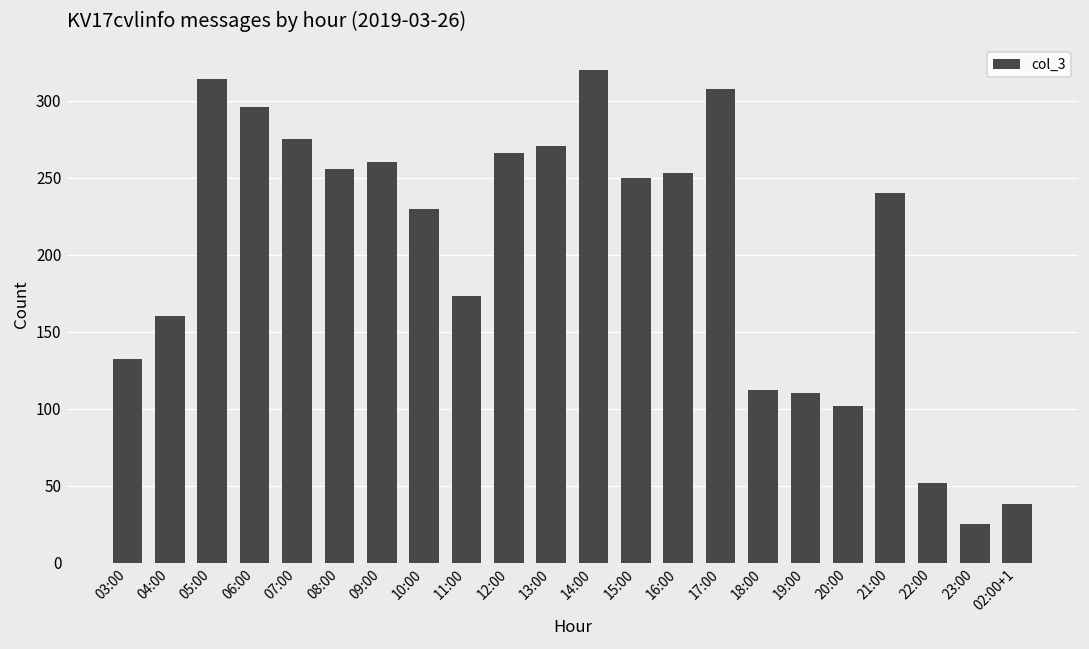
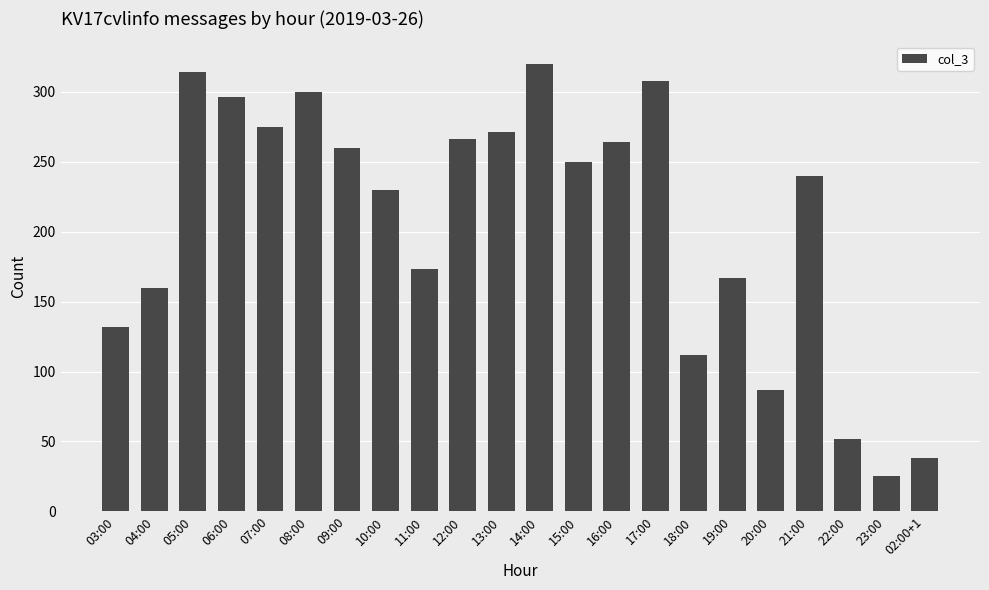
  {
    "03:00": 132,
    "04:00": 160,
    "05:00": 314,
    "06:00": 296,
    "07:00": 275,
-   "08:00": 256,
+   "08:00": 300,
    "09:00": 260,
    "10:00": 230,
    "11:00": 173,
    "12:00": 266,
    "13:00": 271,
    "14:00": 320,
    "15:00": 250,
-   "16:00": 253,
+   "16:00": 264,
    "17:00": 308,
    "18:00": 112,
-   "19:00": 110,
-   "20:00": 102,
+   "19:00": 167,
+   "20:00": 87,
    "21:00": 240,
    "22:00": 52,
    "23:00": 25,
    "02:00+1": 38
  }
